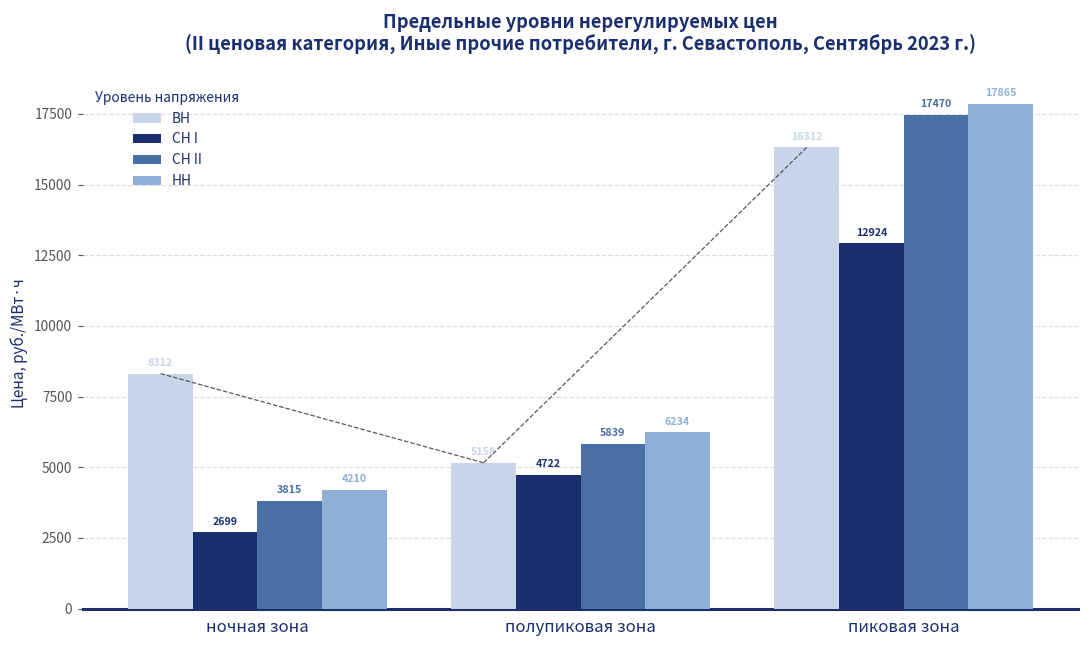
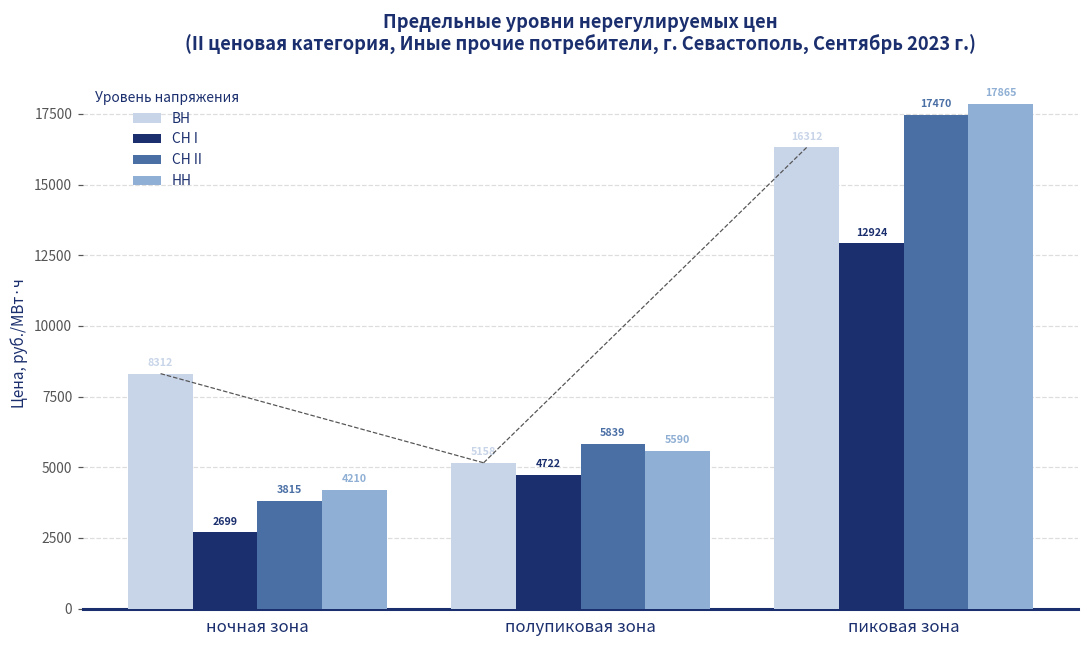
  {
    "ВН": {
      "ночная зона": 8312,
      "полупиковая зона": 5158,
      "пиковая зона": 16312
    },
    "СН I": {
      "ночная зона": 2699,
      "полупиковая зона": 4722,
      "пиковая зона": 12924
    },
    "СН II": {
      "ночная зона": 3815,
      "полупиковая зона": 5839,
      "пиковая зона": 17470
    },
    "НН": {
      "ночная зона": 4210,
-     "полупиковая зона": 6234,
+     "полупиковая зона": 5590,
      "пиковая зона": 17865
    }
  }
